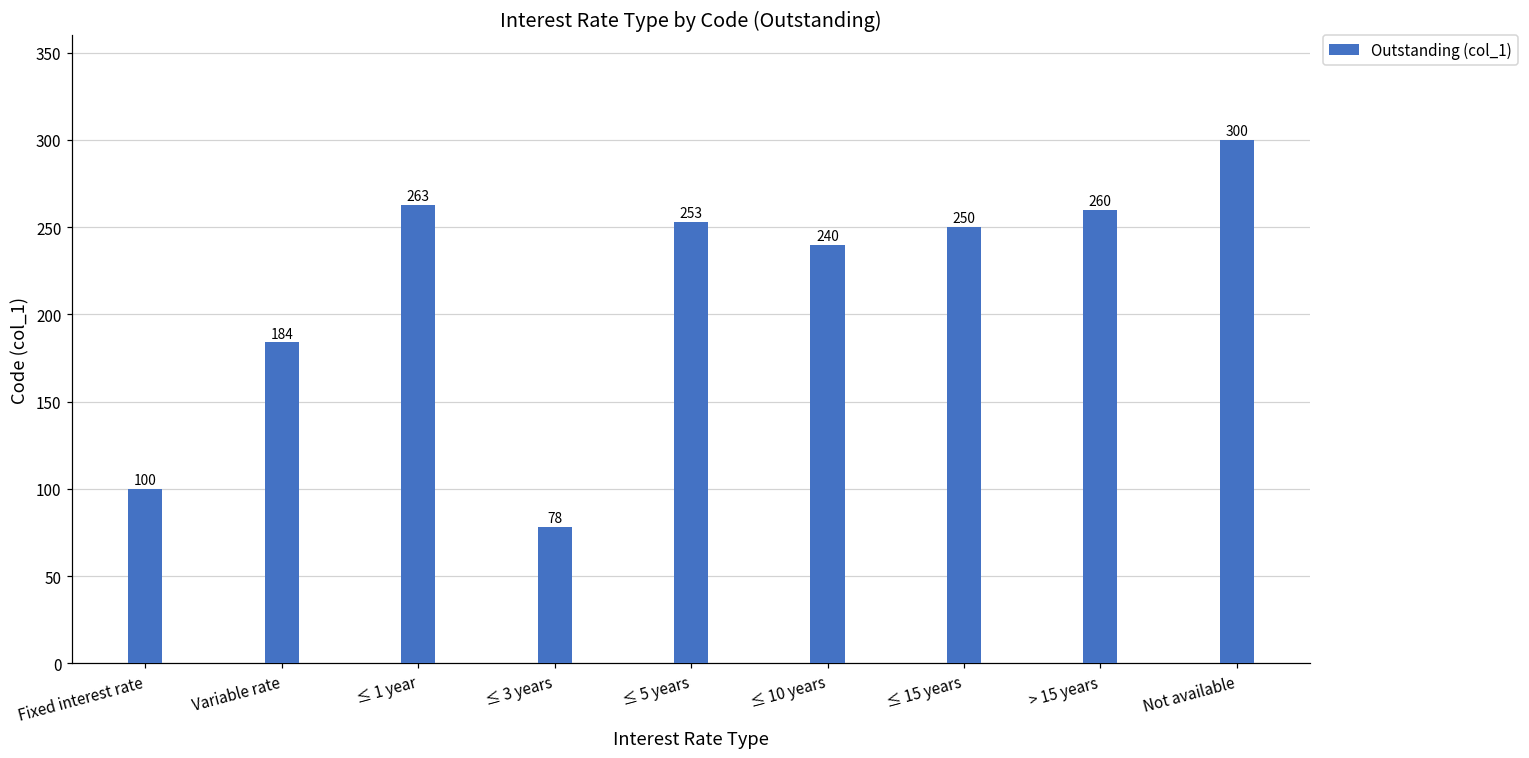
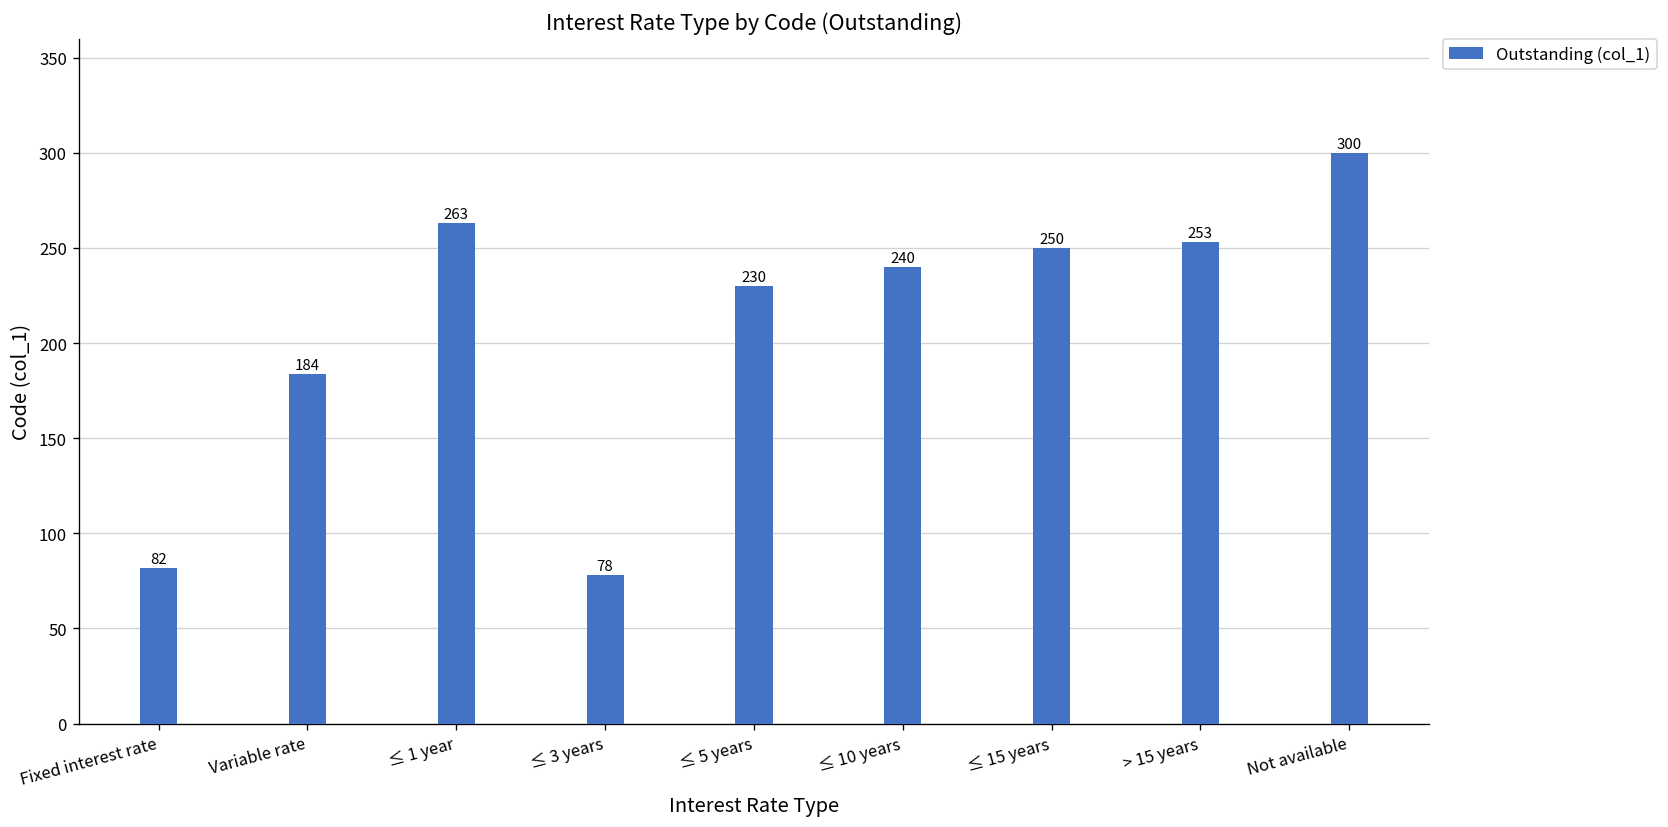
  {
-   "Fixed interest rate": 100,
+   "Fixed interest rate": 82,
    "Variable rate": 184,
    "≤ 1 year": 263,
    "≤ 3 years": 78,
-   "≤ 5 years": 253,
+   "≤ 5 years": 230,
    "≤ 10 years": 240,
    "≤ 15 years": 250,
-   "> 15 years": 260,
+   "> 15 years": 253,
    "Not available": 300
  }
